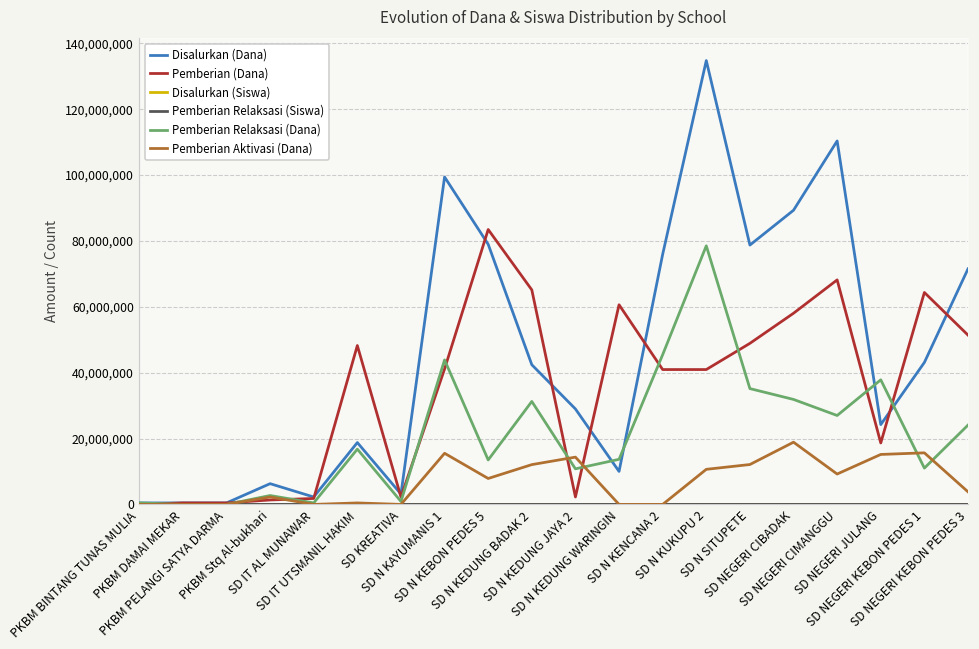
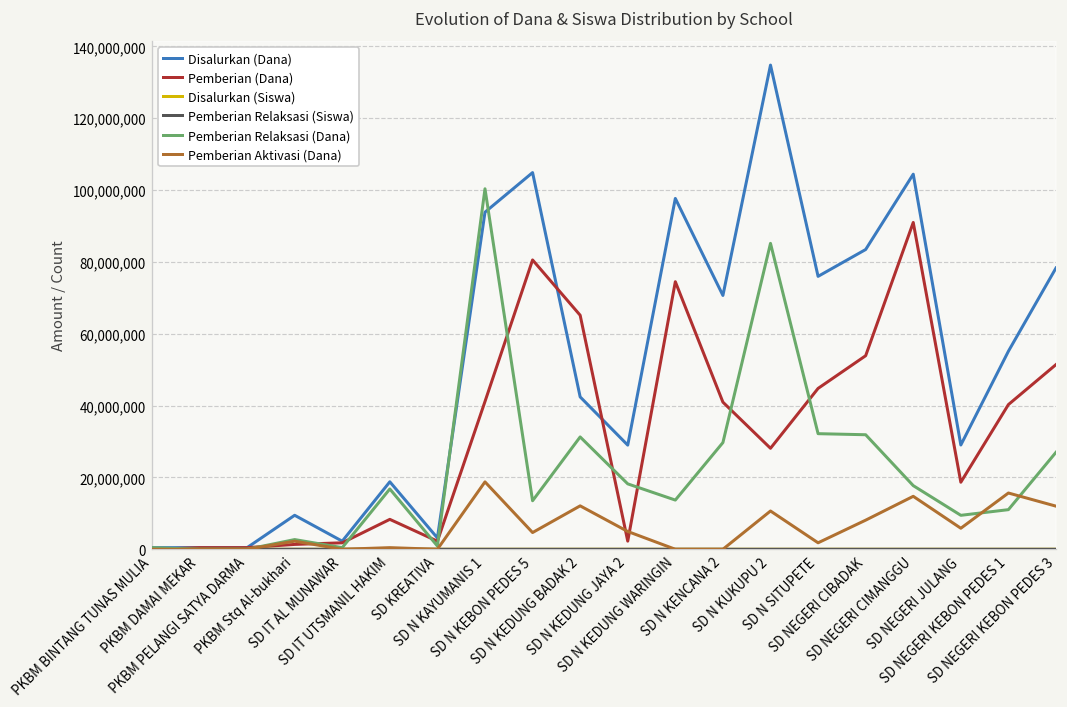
  {
    "Disalurkan (Dana)": {
-     "PKBM Stq Al-bukhari": "6,000,000",
+     "PKBM Stq Al-bukhari": "9,000,000",
      "SD IT UTSMANIL HAKIM": "19,000,000",
      "SD KREATIVA": "3,000,000",
-     "SD N KAYUMANIS 1": "99,000,000",
-     "SD N KEBON PEDES 5": "79,000,000",
+     "SD N KAYUMANIS 1": "94,000,000",
+     "SD N KEBON PEDES 5": "105,000,000",
      "SD N KEDUNG BADAK 2": "42,000,000",
      "SD N KEDUNG JAYA 2": "29,000,000",
-     "SD N KEDUNG WARINGIN": "10,000,000",
-     "SD N KENCANA 2": "76,000,000",
+     "SD N KEDUNG WARINGIN": "98,000,000",
+     "SD N KENCANA 2": "71,000,000",
      "SD N KUKUPU 2": "135,000,000",
-     "SD N SITUPETE": "79,000,000",
-     "SD NEGERI CIBADAK": "89,000,000",
-     "SD NEGERI CIMANGGU": "110,000,000",
-     "SD NEGERI JULANG": "24,000,000",
-     "SD NEGERI KEBON PEDES 1": "43,000,000",
-     "SD NEGERI KEBON PEDES 3": "72,000,000"
+     "SD N SITUPETE": "76,000,000",
+     "SD NEGERI CIBADAK": "83,000,000",
+     "SD NEGERI CIMANGGU": "104,000,000",
+     "SD NEGERI JULANG": "29,000,000",
+     "SD NEGERI KEBON PEDES 1": "55,000,000",
+     "SD NEGERI KEBON PEDES 3": "78,000,000"
    },
    "Pemberian (Dana)": {
      "PKBM Stq Al-bukhari": "1,000,000",
-     "SD IT UTSMANIL HAKIM": "48,000,000",
+     "SD IT UTSMANIL HAKIM": "8,000,000",
      "SD KREATIVA": "2,000,000",
      "SD N KAYUMANIS 1": "41,000,000",
-     "SD N KEBON PEDES 5": "83,000,000",
+     "SD N KEBON PEDES 5": "81,000,000",
      "SD N KEDUNG BADAK 2": "65,000,000",
      "SD N KEDUNG JAYA 2": "2,000,000",
-     "SD N KEDUNG WARINGIN": "61,000,000",
+     "SD N KEDUNG WARINGIN": "74,000,000",
      "SD N KENCANA 2": "41,000,000",
-     "SD N KUKUPU 2": "41,000,000",
-     "SD N SITUPETE": "49,000,000",
-     "SD NEGERI CIBADAK": "58,000,000",
-     "SD NEGERI CIMANGGU": "68,000,000",
+     "SD N KUKUPU 2": "28,000,000",
+     "SD N SITUPETE": "45,000,000",
+     "SD NEGERI CIBADAK": "54,000,000",
+     "SD NEGERI CIMANGGU": "91,000,000",
      "SD NEGERI JULANG": "19,000,000",
-     "SD NEGERI KEBON PEDES 1": "64,000,000",
+     "SD NEGERI KEBON PEDES 1": "40,000,000",
      "SD NEGERI KEBON PEDES 3": "51,000,000"
    },
    "Pemberian Relaksasi (Siswa)": {
      "PKBM Stq Al-bukhari": "0",
      "SD N KAYUMANIS 1": "0",
      "SD N KEBON PEDES 5": "0",
      "SD N KEDUNG BADAK 2": "0",
      "SD N KEDUNG JAYA 2": "0",
      "SD N KUKUPU 2": "0",
      "SD N SITUPETE": "0",
      "SD NEGERI CIBADAK": "0",
      "SD NEGERI CIMANGGU": "0",
      "SD NEGERI JULANG": "0",
      "SD NEGERI KEBON PEDES 1": "0",
      "SD NEGERI KEBON PEDES 3": "0"
    },
    "Pemberian Relaksasi (Dana)": {
      "SD IT UTSMANIL HAKIM": "17,000,000",
      "SD KREATIVA": "1,000,000",
-     "SD N KAYUMANIS 1": "44,000,000",
+     "SD N KAYUMANIS 1": "100,000,000",
      "SD N KEBON PEDES 5": "14,000,000",
      "SD N KEDUNG BADAK 2": "31,000,000",
-     "SD N KEDUNG JAYA 2": "11,000,000",
+     "SD N KEDUNG JAYA 2": "18,000,000",
      "SD N KEDUNG WARINGIN": "14,000,000",
-     "SD N KENCANA 2": "45,000,000",
-     "SD N KUKUPU 2": "79,000,000",
-     "SD N SITUPETE": "35,000,000",
+     "SD N KENCANA 2": "30,000,000",
+     "SD N KUKUPU 2": "85,000,000",
+     "SD N SITUPETE": "32,000,000",
      "SD NEGERI CIBADAK": "32,000,000",
-     "SD NEGERI CIMANGGU": "27,000,000",
-     "SD NEGERI JULANG": "38,000,000",
+     "SD NEGERI CIMANGGU": "18,000,000",
+     "SD NEGERI JULANG": "9,000,000",
      "SD NEGERI KEBON PEDES 1": "11,000,000",
-     "SD NEGERI KEBON PEDES 3": "24,000,000"
+     "SD NEGERI KEBON PEDES 3": "27,000,000"
    },
    "Pemberian Aktivasi (Dana)": {
-     "SD N KAYUMANIS 1": "16,000,000",
-     "SD N KEBON PEDES 5": "8,000,000",
+     "SD N KAYUMANIS 1": "19,000,000",
+     "SD N KEBON PEDES 5": "5,000,000",
      "SD N KEDUNG BADAK 2": "12,000,000",
-     "SD N KEDUNG JAYA 2": "14,000,000",
+     "SD N KEDUNG JAYA 2": "5,000,000",
      "SD N KUKUPU 2": "11,000,000",
-     "SD N SITUPETE": "12,000,000",
-     "SD NEGERI CIBADAK": "19,000,000",
-     "SD NEGERI CIMANGGU": "9,000,000",
-     "SD NEGERI JULANG": "15,000,000",
+     "SD N SITUPETE": "2,000,000",
+     "SD NEGERI CIBADAK": "8,000,000",
+     "SD NEGERI CIMANGGU": "15,000,000",
+     "SD NEGERI JULANG": "6,000,000",
      "SD NEGERI KEBON PEDES 1": "16,000,000",
-     "SD NEGERI KEBON PEDES 3": "4,000,000"
+     "SD NEGERI KEBON PEDES 3": "12,000,000"
    }
  }
